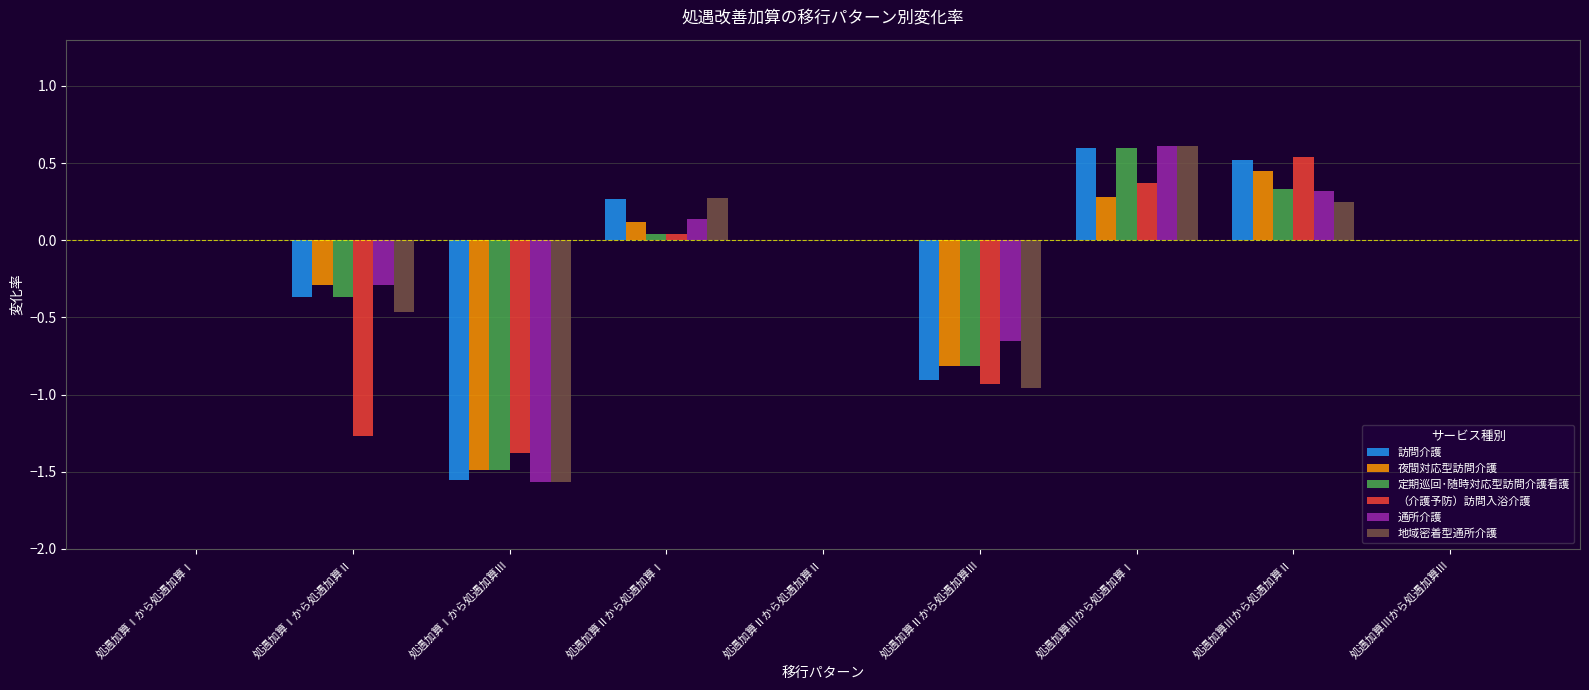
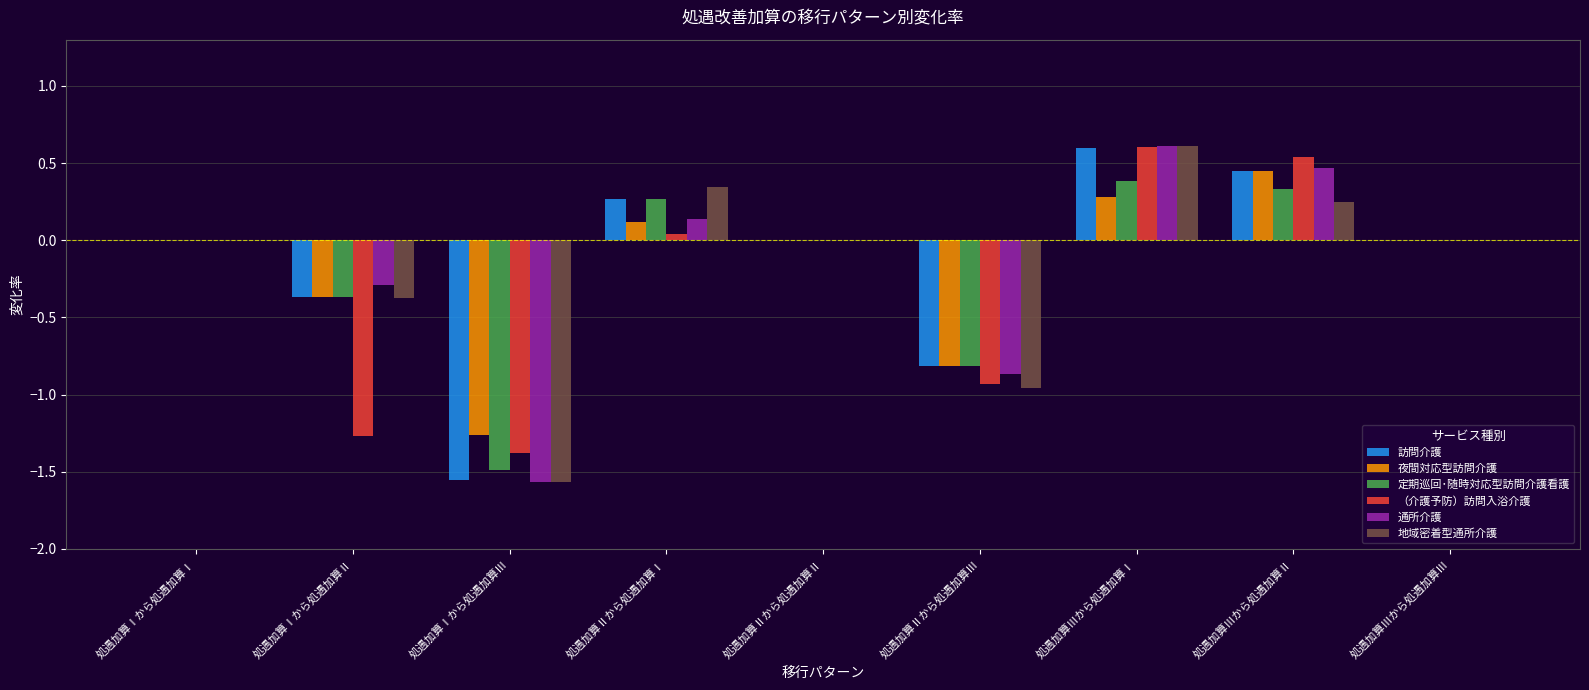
  {
    "訪問介護": {
      "処遇加算Ⅰから処遇加算Ⅰ": 0.00,
      "処遇加算Ⅰから処遇加算Ⅱ": -0.37,
      "処遇加算Ⅰから処遇加算Ⅲ": -1.55,
      "処遇加算Ⅱから処遇加算Ⅰ": 0.27,
      "処遇加算Ⅱから処遇加算Ⅱ": 0.00,
-     "処遇加算Ⅱから処遇加算Ⅲ": -0.90,
+     "処遇加算Ⅱから処遇加算Ⅲ": -0.82,
      "処遇加算Ⅲから処遇加算Ⅰ": 0.60,
-     "処遇加算Ⅲから処遇加算Ⅱ": 0.52,
+     "処遇加算Ⅲから処遇加算Ⅱ": 0.45,
      "処遇加算Ⅲから処遇加算Ⅲ": 0.00
    },
    "夜間対応型訪問介護": {
      "処遇加算Ⅰから処遇加算Ⅰ": 0.00,
-     "処遇加算Ⅰから処遇加算Ⅱ": -0.29,
-     "処遇加算Ⅰから処遇加算Ⅲ": -1.49,
+     "処遇加算Ⅰから処遇加算Ⅱ": -0.37,
+     "処遇加算Ⅰから処遇加算Ⅲ": -1.26,
      "処遇加算Ⅱから処遇加算Ⅰ": 0.12,
      "処遇加算Ⅱから処遇加算Ⅱ": 0.00,
      "処遇加算Ⅱから処遇加算Ⅲ": -0.82,
      "処遇加算Ⅲから処遇加算Ⅰ": 0.28,
      "処遇加算Ⅲから処遇加算Ⅱ": 0.45,
      "処遇加算Ⅲから処遇加算Ⅲ": 0.00
    },
    "定期巡回･随時対応型訪問介護看護": {
      "処遇加算Ⅰから処遇加算Ⅰ": 0.00,
      "処遇加算Ⅰから処遇加算Ⅱ": -0.37,
      "処遇加算Ⅰから処遇加算Ⅲ": -1.49,
-     "処遇加算Ⅱから処遇加算Ⅰ": 0.04,
+     "処遇加算Ⅱから処遇加算Ⅰ": 0.27,
      "処遇加算Ⅱから処遇加算Ⅱ": 0.00,
      "処遇加算Ⅱから処遇加算Ⅲ": -0.82,
-     "処遇加算Ⅲから処遇加算Ⅰ": 0.60,
+     "処遇加算Ⅲから処遇加算Ⅰ": 0.38,
      "処遇加算Ⅲから処遇加算Ⅱ": 0.33,
      "処遇加算Ⅲから処遇加算Ⅲ": 0.00
    },
    "（介護予防）訪問入浴介護": {
      "処遇加算Ⅰから処遇加算Ⅰ": 0.00,
      "処遇加算Ⅰから処遇加算Ⅱ": -1.27,
      "処遇加算Ⅰから処遇加算Ⅲ": -1.38,
      "処遇加算Ⅱから処遇加算Ⅰ": 0.04,
      "処遇加算Ⅱから処遇加算Ⅱ": 0.00,
      "処遇加算Ⅱから処遇加算Ⅲ": -0.93,
-     "処遇加算Ⅲから処遇加算Ⅰ": 0.37,
+     "処遇加算Ⅲから処遇加算Ⅰ": 0.60,
      "処遇加算Ⅲから処遇加算Ⅱ": 0.54,
      "処遇加算Ⅲから処遇加算Ⅲ": 0.00
    },
    "通所介護": {
      "処遇加算Ⅰから処遇加算Ⅰ": 0.00,
      "処遇加算Ⅰから処遇加算Ⅱ": -0.29,
      "処遇加算Ⅰから処遇加算Ⅲ": -1.57,
      "処遇加算Ⅱから処遇加算Ⅰ": 0.14,
      "処遇加算Ⅱから処遇加算Ⅱ": 0.00,
-     "処遇加算Ⅱから処遇加算Ⅲ": -0.65,
+     "処遇加算Ⅱから処遇加算Ⅲ": -0.87,
      "処遇加算Ⅲから処遇加算Ⅰ": 0.61,
-     "処遇加算Ⅲから処遇加算Ⅱ": 0.32,
+     "処遇加算Ⅲから処遇加算Ⅱ": 0.47,
      "処遇加算Ⅲから処遇加算Ⅲ": 0.00
    },
    "地域密着型通所介護": {
      "処遇加算Ⅰから処遇加算Ⅰ": 0.00,
-     "処遇加算Ⅰから処遇加算Ⅱ": -0.47,
+     "処遇加算Ⅰから処遇加算Ⅱ": -0.37,
      "処遇加算Ⅰから処遇加算Ⅲ": -1.57,
-     "処遇加算Ⅱから処遇加算Ⅰ": 0.27,
+     "処遇加算Ⅱから処遇加算Ⅰ": 0.35,
      "処遇加算Ⅱから処遇加算Ⅱ": 0.00,
      "処遇加算Ⅱから処遇加算Ⅲ": -0.96,
      "処遇加算Ⅲから処遇加算Ⅰ": 0.61,
      "処遇加算Ⅲから処遇加算Ⅱ": 0.25,
      "処遇加算Ⅲから処遇加算Ⅲ": 0.00
    }
  }
